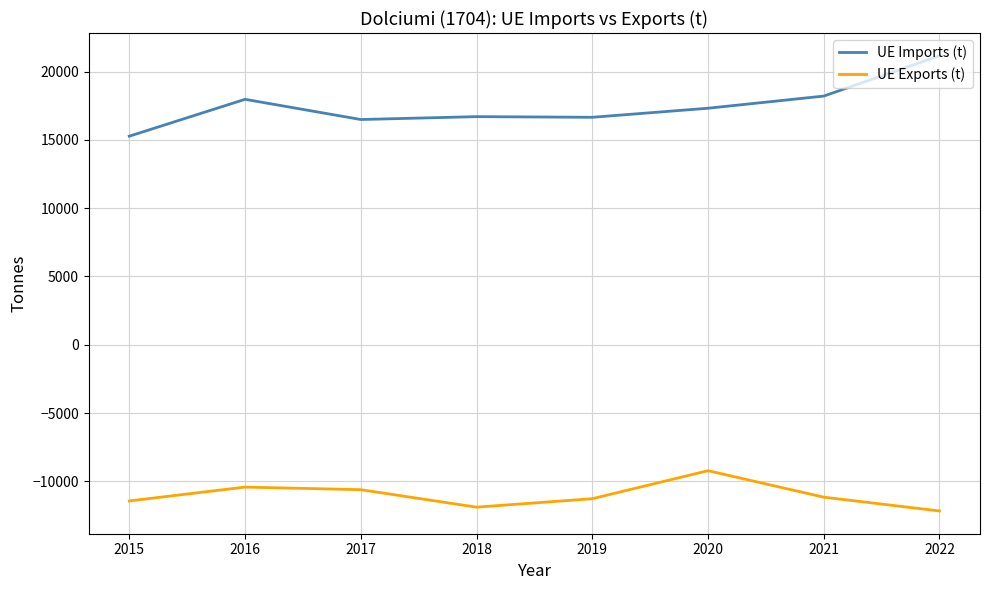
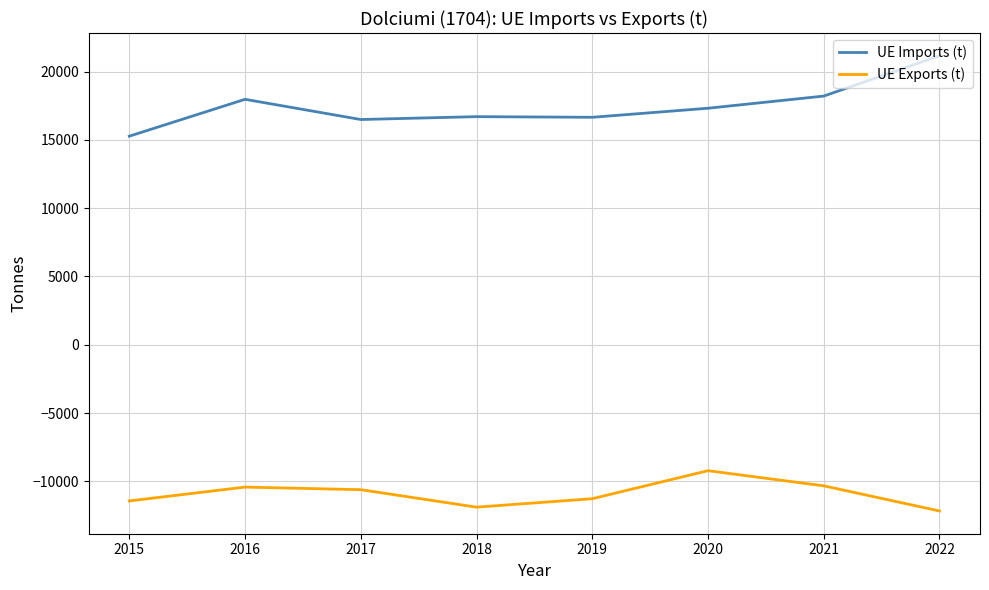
  {
    "UE Imports (t)": {
      "2015": 15300,
      "2016": 18000,
      "2017": 16500,
      "2018": 16700,
      "2019": 16700,
      "2020": 17300,
      "2021": 18200
    },
    "UE Exports (t)": {
      "2015": -11400,
      "2016": -10400,
      "2017": -10600,
      "2018": -11900,
      "2019": -11300,
      "2020": -9200,
-     "2021": -11200,
+     "2021": -10300,
      "2022": -12200
    }
  }
